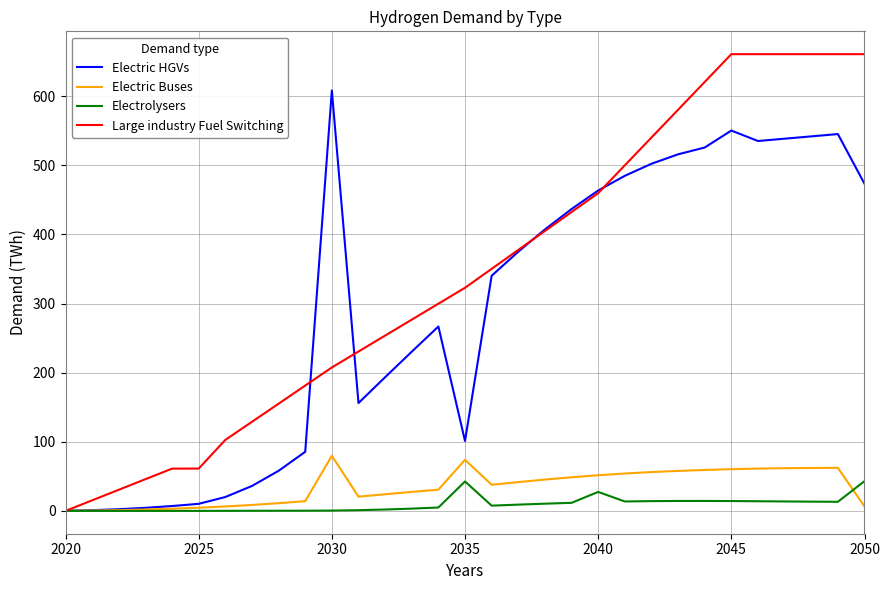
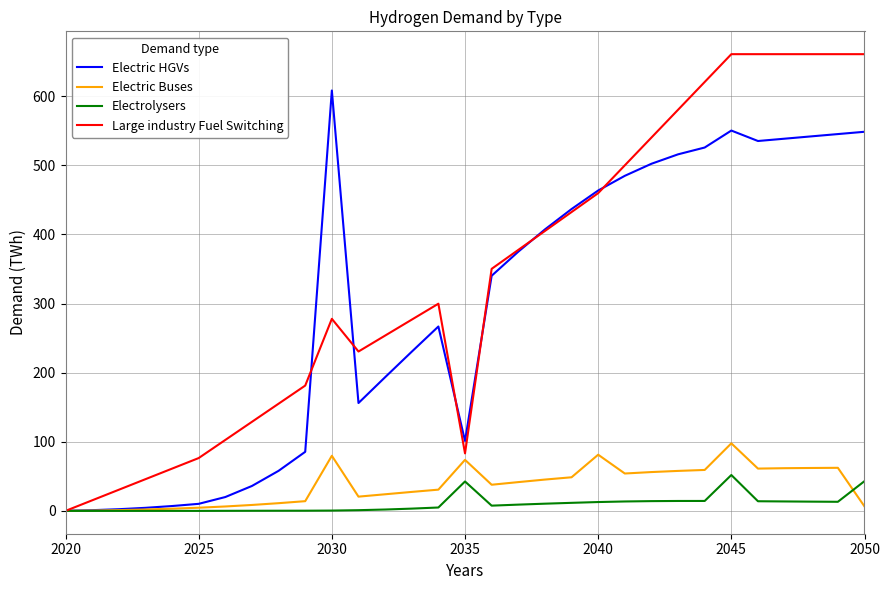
  {
    "Electric HGVs": {
      "2025": 10,
      "2030": 610,
      "2035": 100,
      "2040": 460,
      "2045": 550,
-     "2050": 470
+     "2050": 550
    },
    "Electric Buses": {
      "2025": 0,
      "2030": 80,
      "2035": 70,
-     "2040": 50,
-     "2045": 60,
+     "2040": 80,
+     "2045": 100,
      "2050": 10
    },
    "Electrolysers": {
      "2025": 0,
      "2030": 0,
      "2035": 40,
-     "2040": 30,
-     "2045": 10,
+     "2040": 10,
+     "2045": 50,
      "2050": 40
    },
    "Large industry Fuel Switching": {
-     "2025": 60,
-     "2030": 210,
-     "2035": 320,
+     "2025": 80,
+     "2030": 280,
+     "2035": 80,
      "2040": 460,
      "2045": 660,
      "2050": 660
    }
  }
